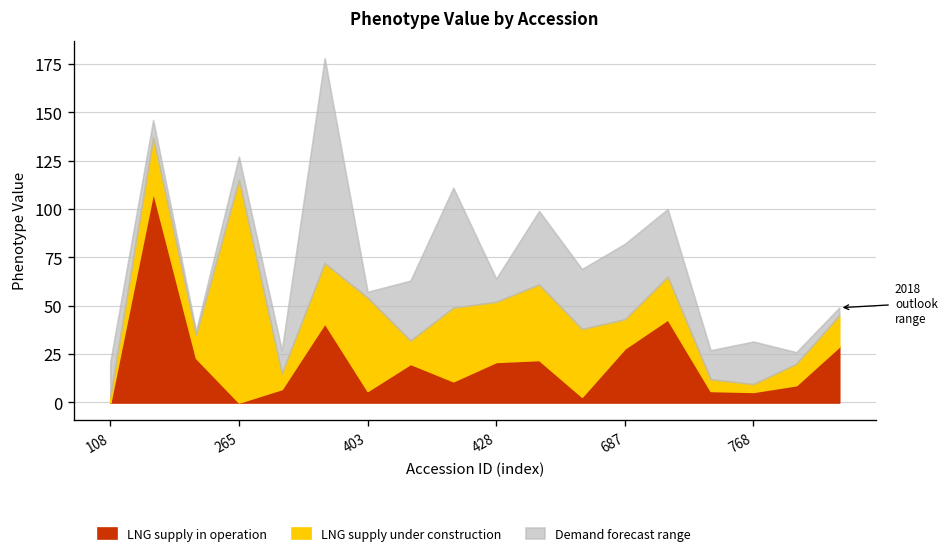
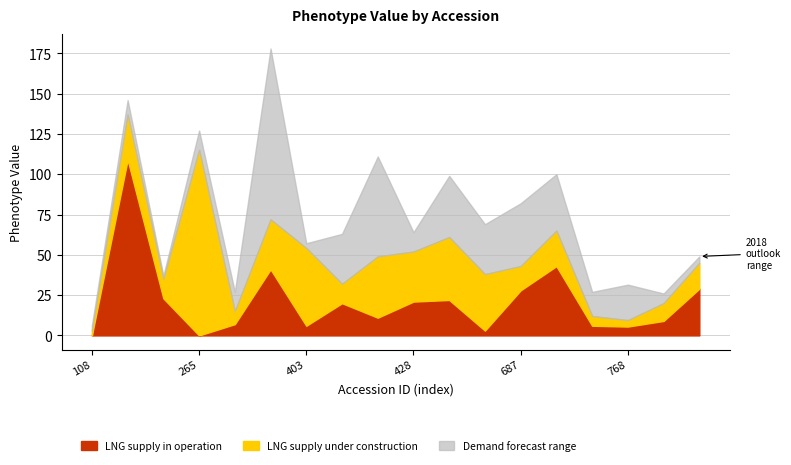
  {
    "LNG supply under construction": {
      "108": 3,
      "265": 115,
      "403": 48,
      "428": 31,
      "687": 15,
      "768": 4
    },
    "Demand forecast range": {
-     "108": 18,
+     "108": 3,
      "265": 12,
      "403": 3,
      "428": 12,
      "687": 39,
      "768": 22
    }
  }
